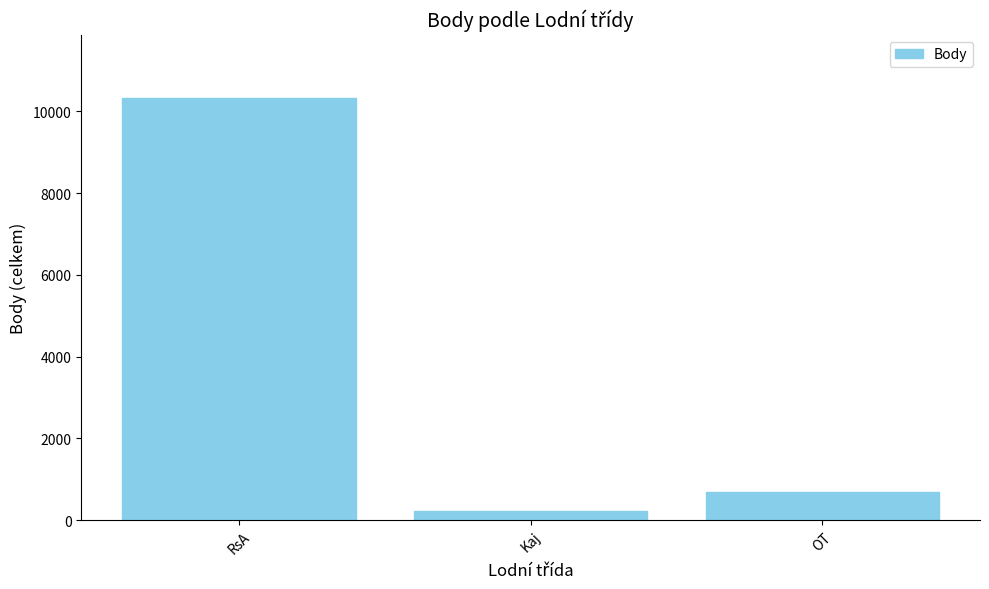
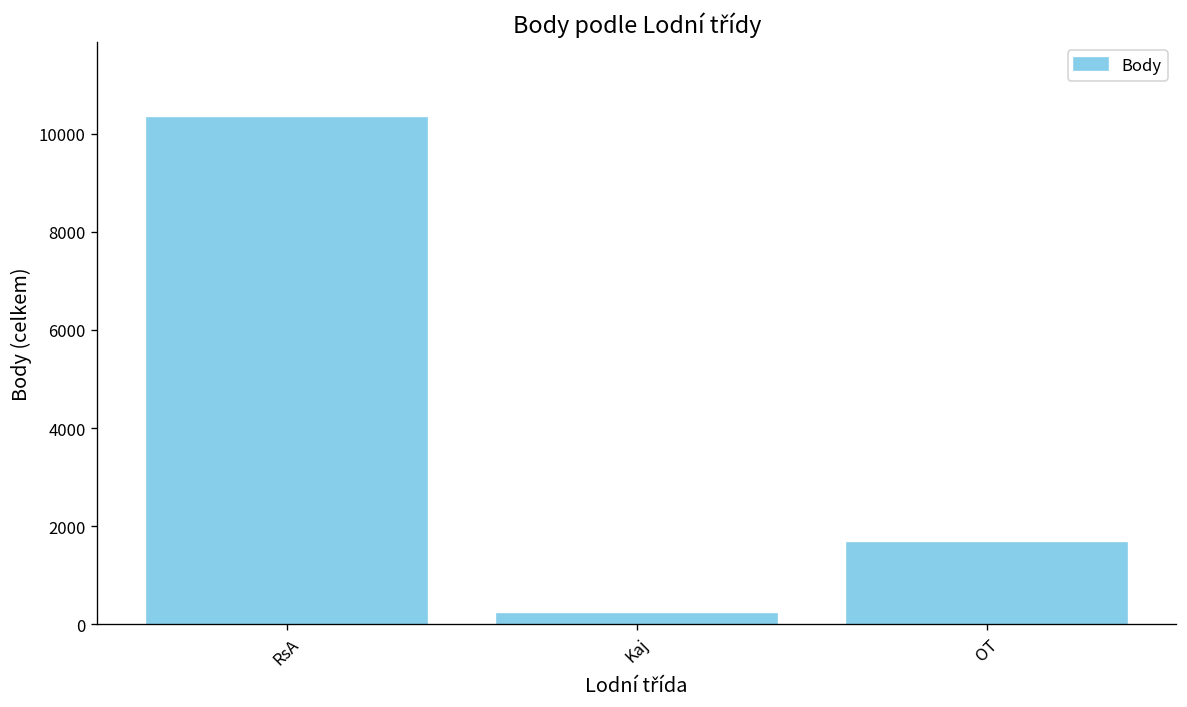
  {
    "RsA": 10300,
    "Kaj": 200,
-   "OT": 700
+   "OT": 1600
  }
